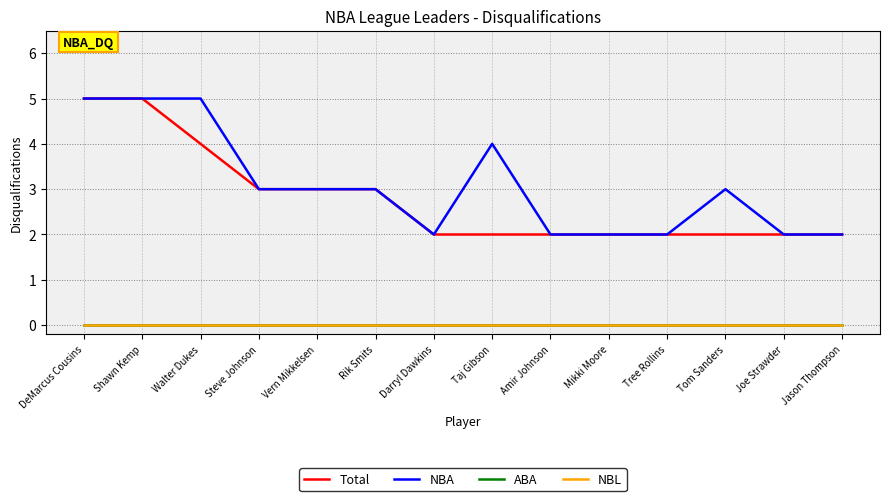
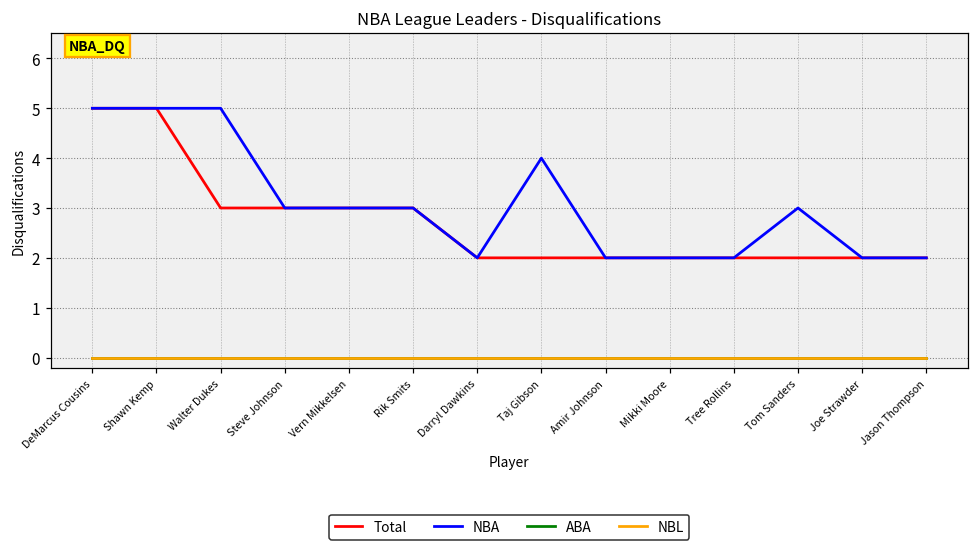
  {
    "Total": {
-     "Walter Dukes": 4,
+     "Walter Dukes": 3,
      "Taj Gibson": 2,
      "Tom Sanders": 2
    },
    "NBA": {
      "Walter Dukes": 5,
      "Taj Gibson": 4,
      "Tom Sanders": 3
    },
    "NBL": {
      "DeMarcus Cousins": 0,
      "Shawn Kemp": 0,
      "Walter Dukes": 0,
      "Steve Johnson": 0,
      "Vern Mikkelsen": 0,
      "Rik Smits": 0,
      "Darryl Dawkins": 0,
      "Taj Gibson": 0,
      "Amir Johnson": 0,
      "Mikki Moore": 0,
      "Tree Rollins": 0,
      "Tom Sanders": 0,
      "Joe Strawder": 0,
      "Jason Thompson": 0
    }
  }
